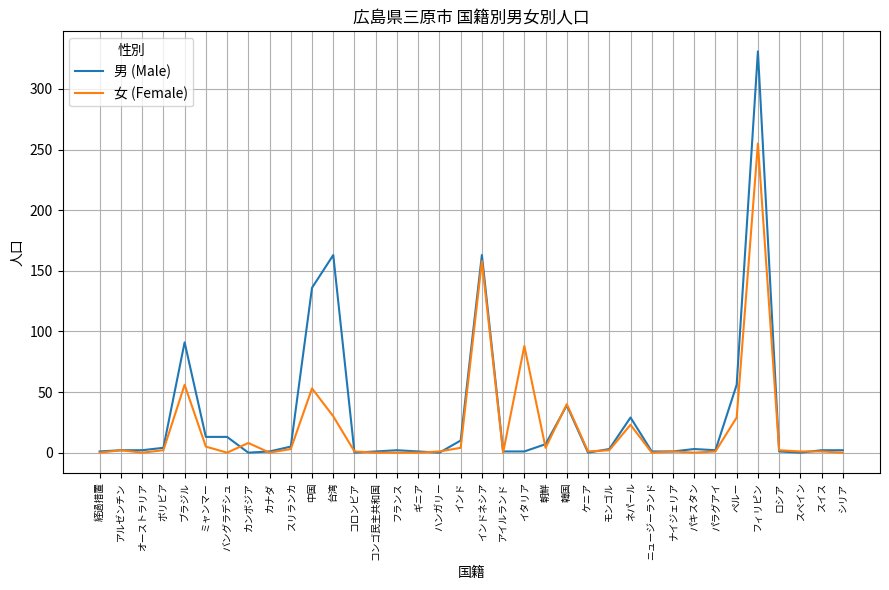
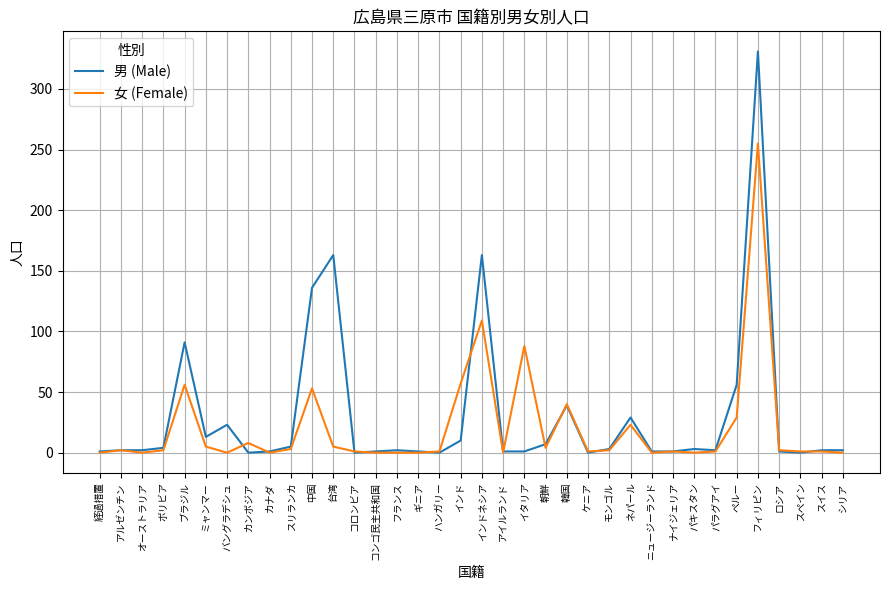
  {
    "男 (Male)": {
      "ブラジル": 91,
      "ミャンマー": 13,
-     "バングラデシュ": 13,
+     "バングラデシュ": 23,
      "カンボジア": 0,
      "中国": 136,
      "台湾": 163,
      "インド": 10,
      "インドネシア": 163,
      "イタリア": 1,
      "朝鮮": 7,
      "ネパール": 29,
      "パキスタン": 3,
      "ペルー": 56,
      "フィリピン": 331
    },
    "女 (Female)": {
      "ブラジル": 56,
      "ミャンマー": 5,
      "バングラデシュ": 0,
      "カンボジア": 8,
      "中国": 53,
-     "台湾": 30,
-     "インド": 4,
-     "インドネシア": 158,
+     "台湾": 5,
+     "インド": 57,
+     "インドネシア": 109,
      "イタリア": 88,
      "朝鮮": 4,
      "ネパール": 23,
      "パキスタン": 0,
      "ペルー": 29,
      "フィリピン": 255
    }
  }
